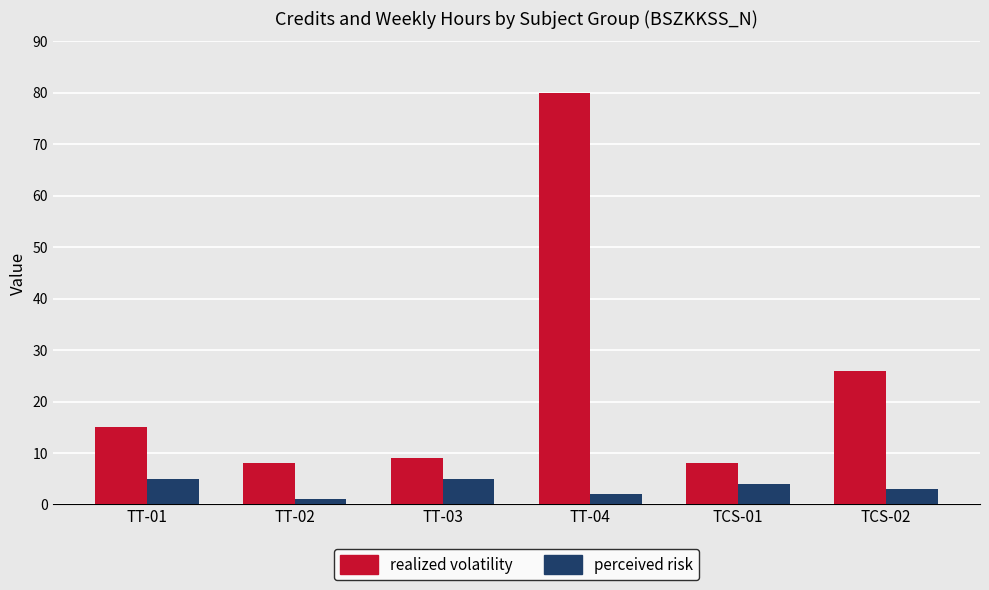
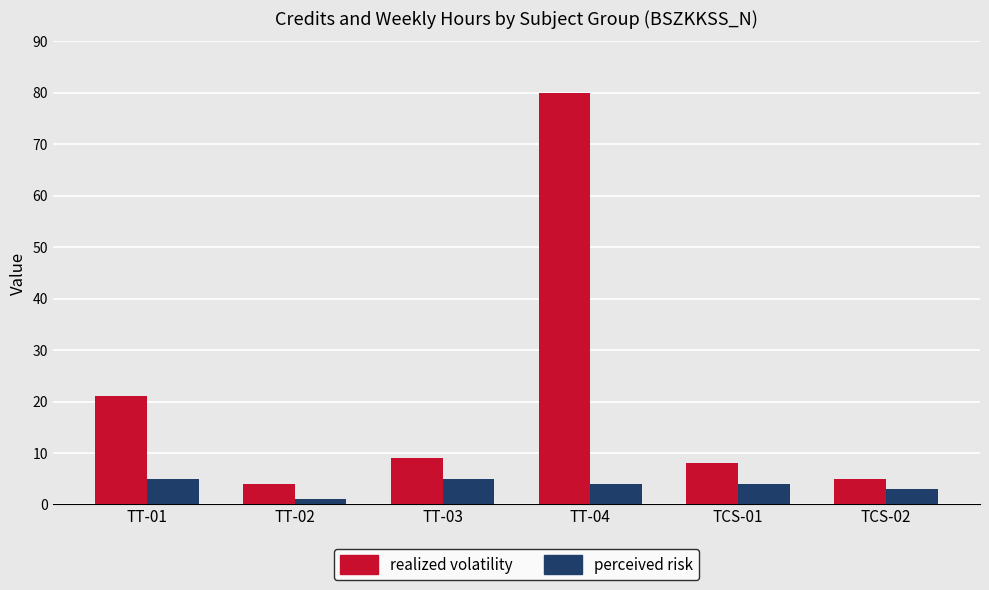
  {
    "realized volatility": {
-     "TT-01": 15,
-     "TT-02": 8,
+     "TT-01": 21,
+     "TT-02": 4,
      "TT-03": 9,
      "TT-04": 80,
      "TCS-01": 8,
-     "TCS-02": 26
+     "TCS-02": 5
    },
    "perceived risk": {
      "TT-01": 5,
      "TT-02": 1,
      "TT-03": 5,
-     "TT-04": 2,
+     "TT-04": 4,
      "TCS-01": 4,
      "TCS-02": 3
    }
  }
